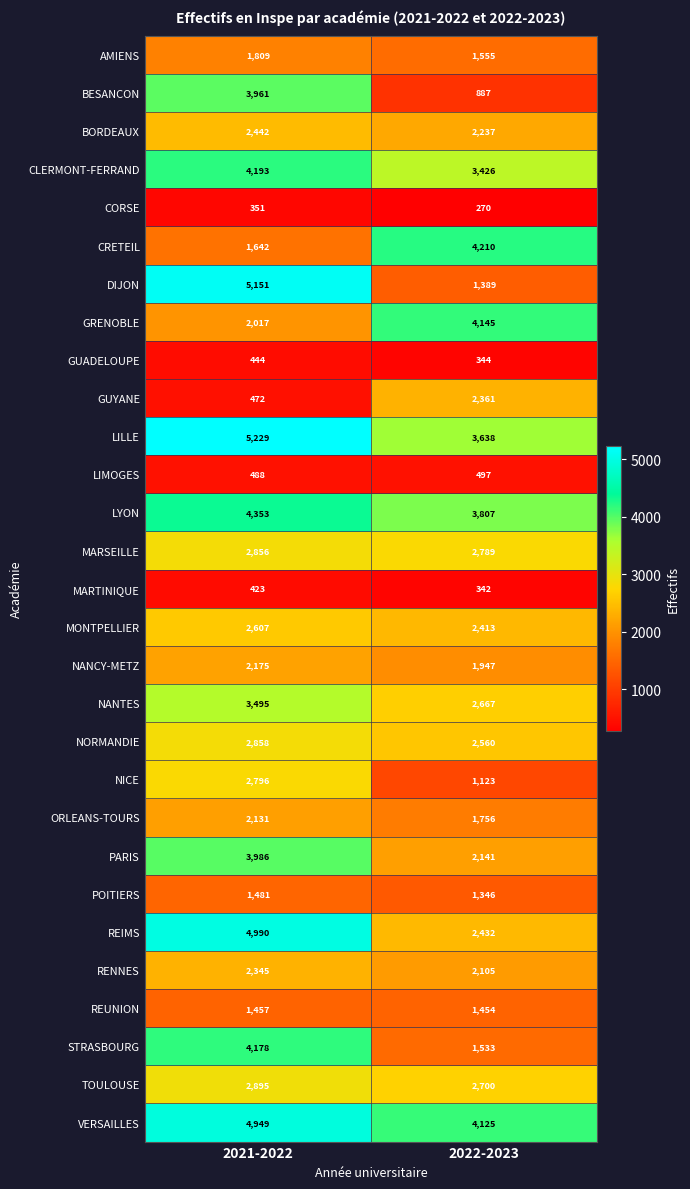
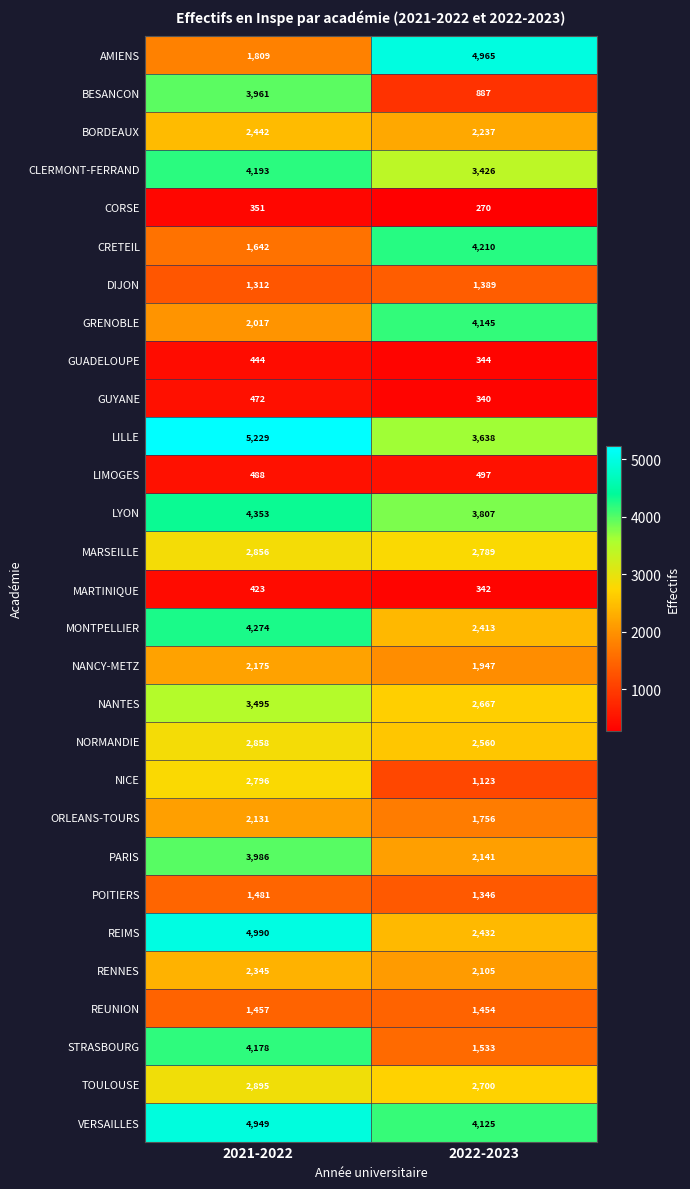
  {
    "AMIENS": {
      "2021-2022": "1,809",
-     "2022-2023": "1,555"
+     "2022-2023": "4,965"
    },
    "BESANCON": {
      "2021-2022": "3,961",
      "2022-2023": "887"
    },
    "BORDEAUX": {
      "2021-2022": "2,442",
      "2022-2023": "2,237"
    },
    "CLERMONT-FERRAND": {
      "2021-2022": "4,193",
      "2022-2023": "3,426"
    },
    "CORSE": {
      "2021-2022": "351",
      "2022-2023": "270"
    },
    "CRETEIL": {
      "2021-2022": "1,642",
      "2022-2023": "4,210"
    },
    "DIJON": {
-     "2021-2022": "5,151",
+     "2021-2022": "1,312",
      "2022-2023": "1,389"
    },
    "GRENOBLE": {
      "2021-2022": "2,017",
      "2022-2023": "4,145"
    },
    "GUADELOUPE": {
      "2021-2022": "444",
      "2022-2023": "344"
    },
    "GUYANE": {
      "2021-2022": "472",
-     "2022-2023": "2,361"
+     "2022-2023": "340"
    },
    "LILLE": {
      "2021-2022": "5,229",
      "2022-2023": "3,638"
    },
    "LIMOGES": {
      "2021-2022": "488",
      "2022-2023": "497"
    },
    "LYON": {
      "2021-2022": "4,353",
      "2022-2023": "3,807"
    },
    "MARSEILLE": {
      "2021-2022": "2,856",
      "2022-2023": "2,789"
    },
    "MARTINIQUE": {
      "2021-2022": "423",
      "2022-2023": "342"
    },
    "MONTPELLIER": {
-     "2021-2022": "2,607",
+     "2021-2022": "4,274",
      "2022-2023": "2,413"
    },
    "NANCY-METZ": {
      "2021-2022": "2,175",
      "2022-2023": "1,947"
    },
    "NANTES": {
      "2021-2022": "3,495",
      "2022-2023": "2,667"
    },
    "NORMANDIE": {
      "2021-2022": "2,858",
      "2022-2023": "2,560"
    },
    "NICE": {
      "2021-2022": "2,796",
      "2022-2023": "1,123"
    },
    "ORLEANS-TOURS": {
      "2021-2022": "2,131",
      "2022-2023": "1,756"
    },
    "PARIS": {
      "2021-2022": "3,986",
      "2022-2023": "2,141"
    },
    "POITIERS": {
      "2021-2022": "1,481",
      "2022-2023": "1,346"
    },
    "REIMS": {
      "2021-2022": "4,990",
      "2022-2023": "2,432"
    },
    "RENNES": {
      "2021-2022": "2,345",
      "2022-2023": "2,105"
    },
    "REUNION": {
      "2021-2022": "1,457",
      "2022-2023": "1,454"
    },
    "STRASBOURG": {
      "2021-2022": "4,178",
      "2022-2023": "1,533"
    },
    "TOULOUSE": {
      "2021-2022": "2,895",
      "2022-2023": "2,700"
    },
    "VERSAILLES": {
      "2021-2022": "4,949",
      "2022-2023": "4,125"
    }
  }
